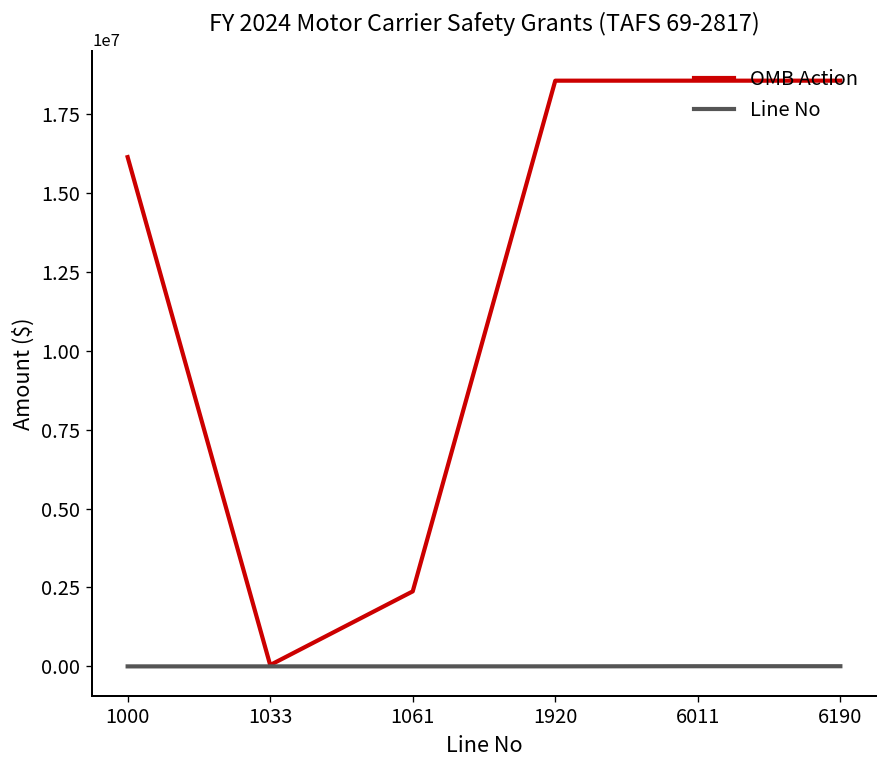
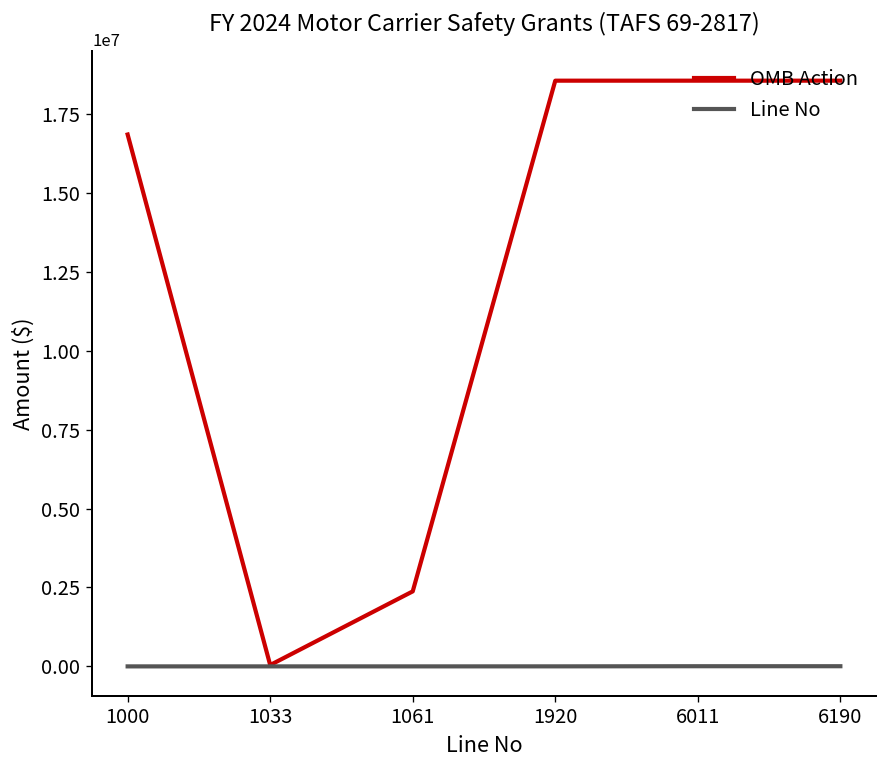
  {
    "OMB Action": {
-     "1000": 16100000,
+     "1000": 16800000,
      "1061": 2400000,
      "1920": 18500000,
      "6011": 18500000,
      "6190": 18500000
    },
    "Line No": {
      "1000": 0,
      "1061": 0,
      "1920": 0,
      "6011": 0,
      "6190": 0
    }
  }
